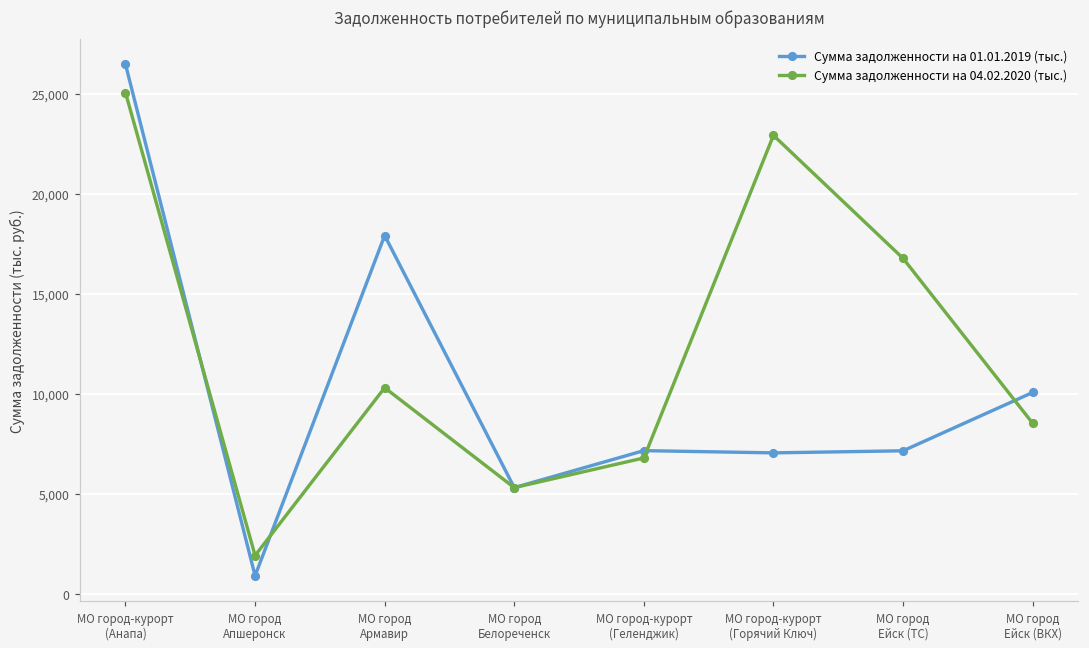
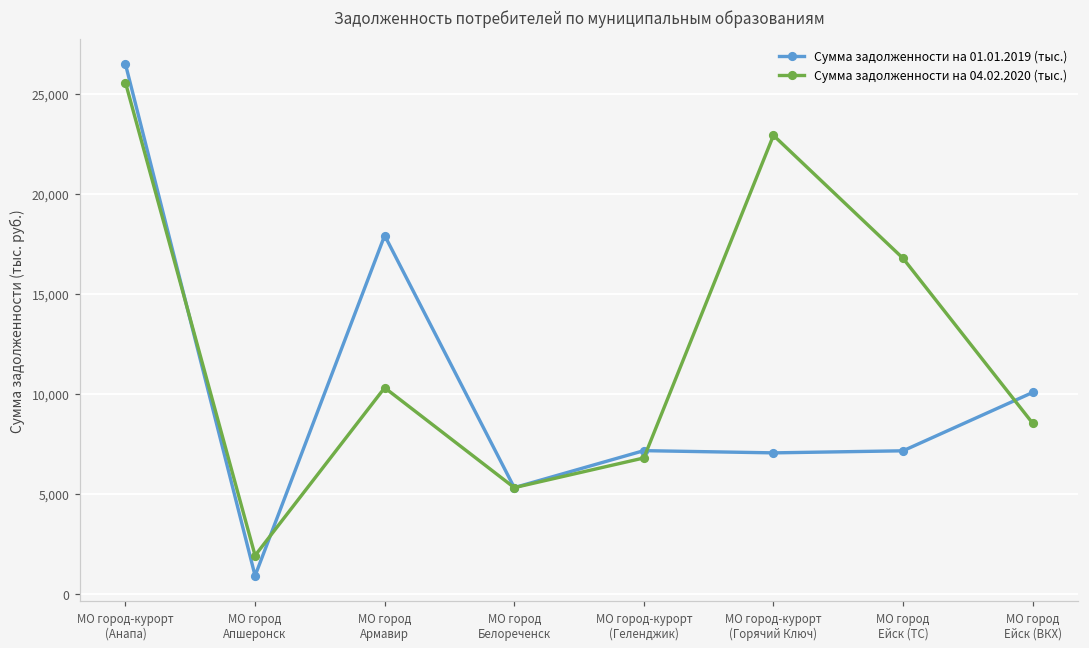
  {
    "Сумма задолженности на 01.01.2019 (тыс.)": {
      "МО город-курорт (Анапа)": "26,500",
      "МО город Апшеронск": "900",
      "МО город Армавир": "17,900",
      "МО город-курорт (Геленджик)": "7,200",
      "МО город-курорт (Горячий Ключ)": "7,100",
      "МО город Ейск (ТС)": "7,200",
      "МО город Ейск (ВКХ)": "10,100"
    },
    "Сумма задолженности на 04.02.2020 (тыс.)": {
-     "МО город-курорт (Анапа)": "25,100",
+     "МО город-курорт (Анапа)": "25,600",
      "МО город Апшеронск": "1,900",
      "МО город Армавир": "10,300",
      "МО город-курорт (Геленджик)": "6,800",
      "МО город-курорт (Горячий Ключ)": "22,900",
      "МО город Ейск (ТС)": "16,800",
      "МО город Ейск (ВКХ)": "8,500"
    }
  }
